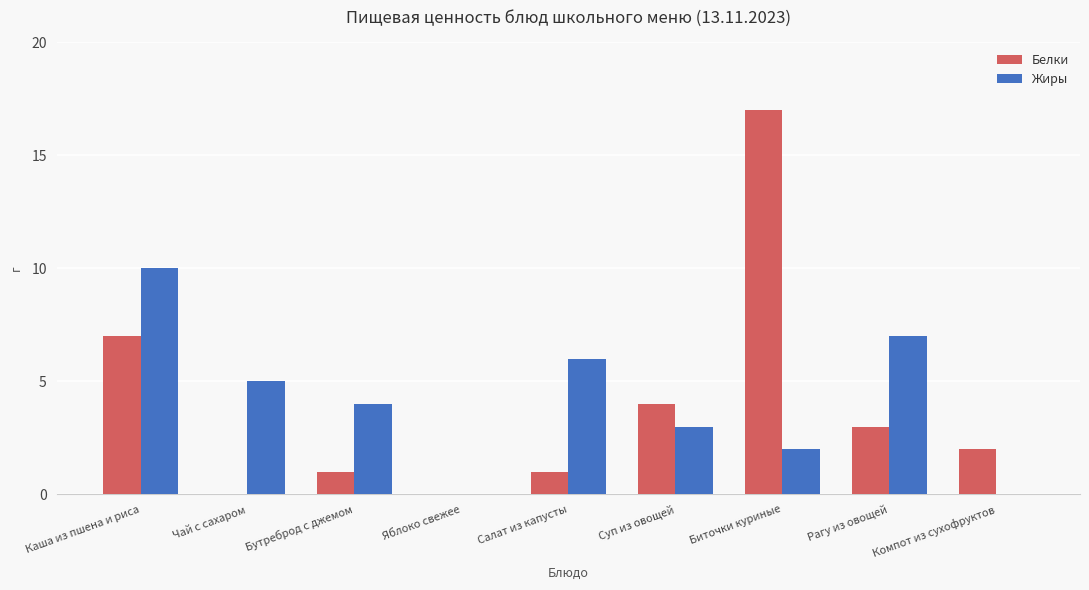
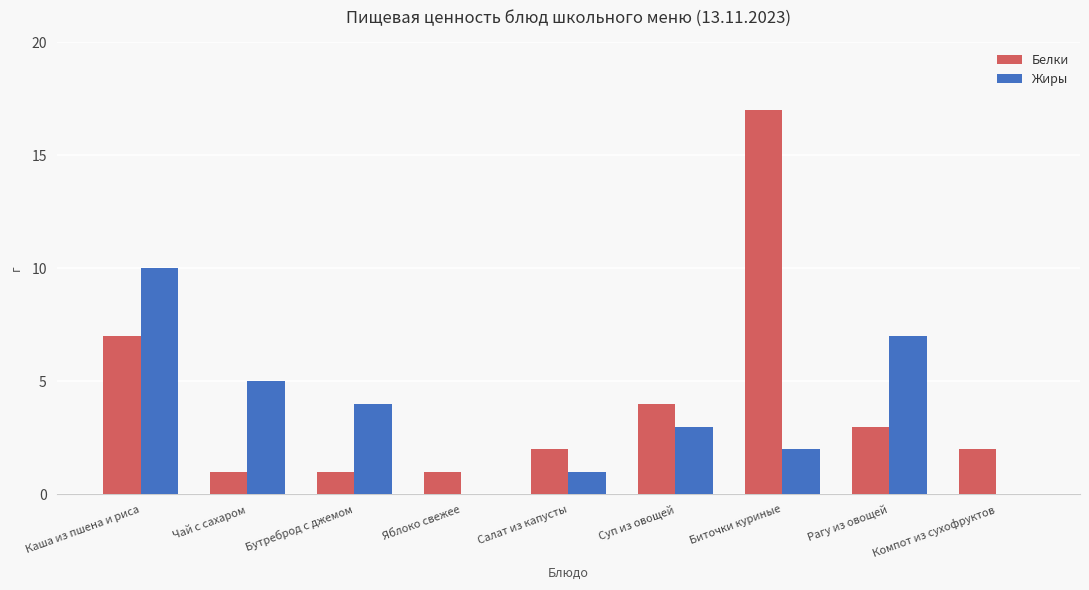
  {
    "Белки": {
      "Каша из пшена и риса": 7,
-     "Чай с сахаром": 0,
+     "Чай с сахаром": 1,
      "Бутреброд с джемом": 1,
-     "Яблоко свежее": 0,
-     "Салат из капусты": 1,
+     "Яблоко свежее": 1,
+     "Салат из капусты": 2,
      "Суп из овощей": 4,
      "Биточки куриные": 17,
      "Рагу из овощей": 3,
      "Компот из сухофруктов": 2
    },
    "Жиры": {
      "Каша из пшена и риса": 10,
      "Чай с сахаром": 5,
      "Бутреброд с джемом": 4,
      "Яблоко свежее": 0,
-     "Салат из капусты": 6,
+     "Салат из капусты": 1,
      "Суп из овощей": 3,
      "Биточки куриные": 2,
      "Рагу из овощей": 7,
      "Компот из сухофруктов": 0
    }
  }
